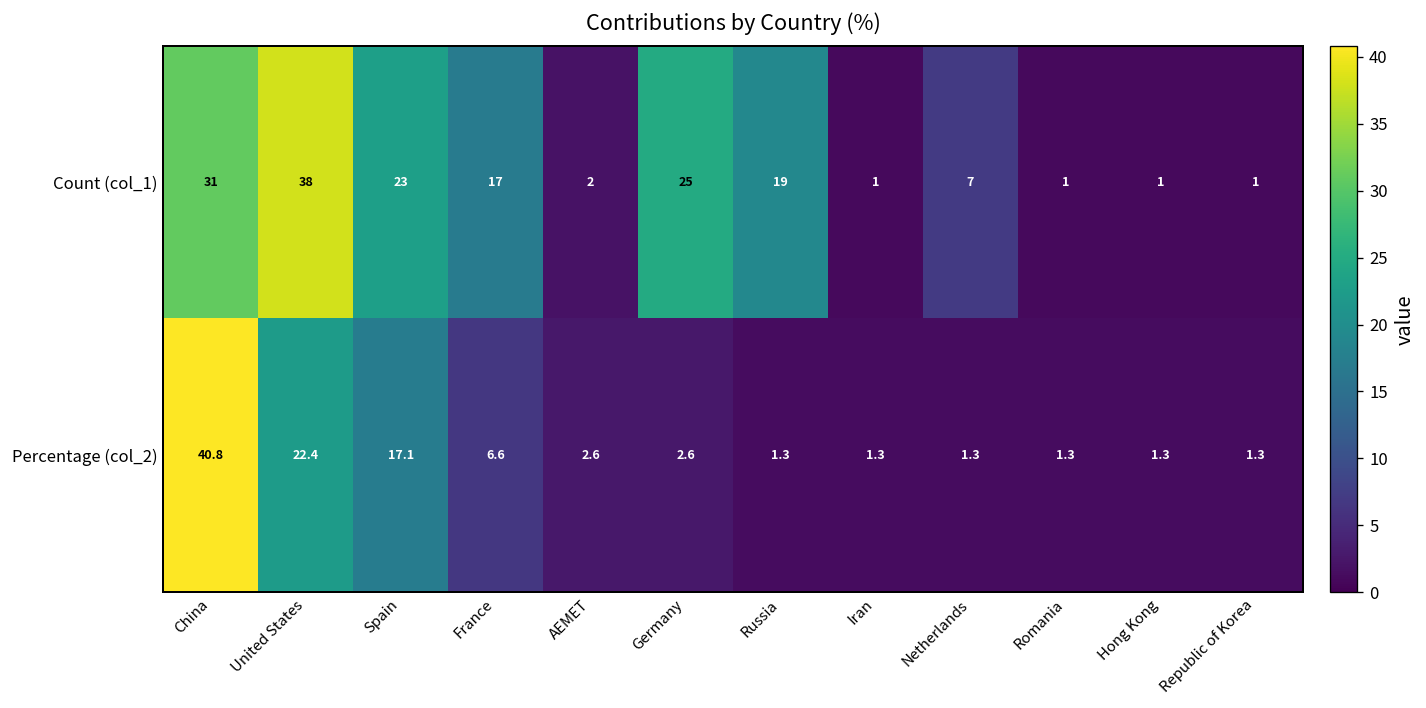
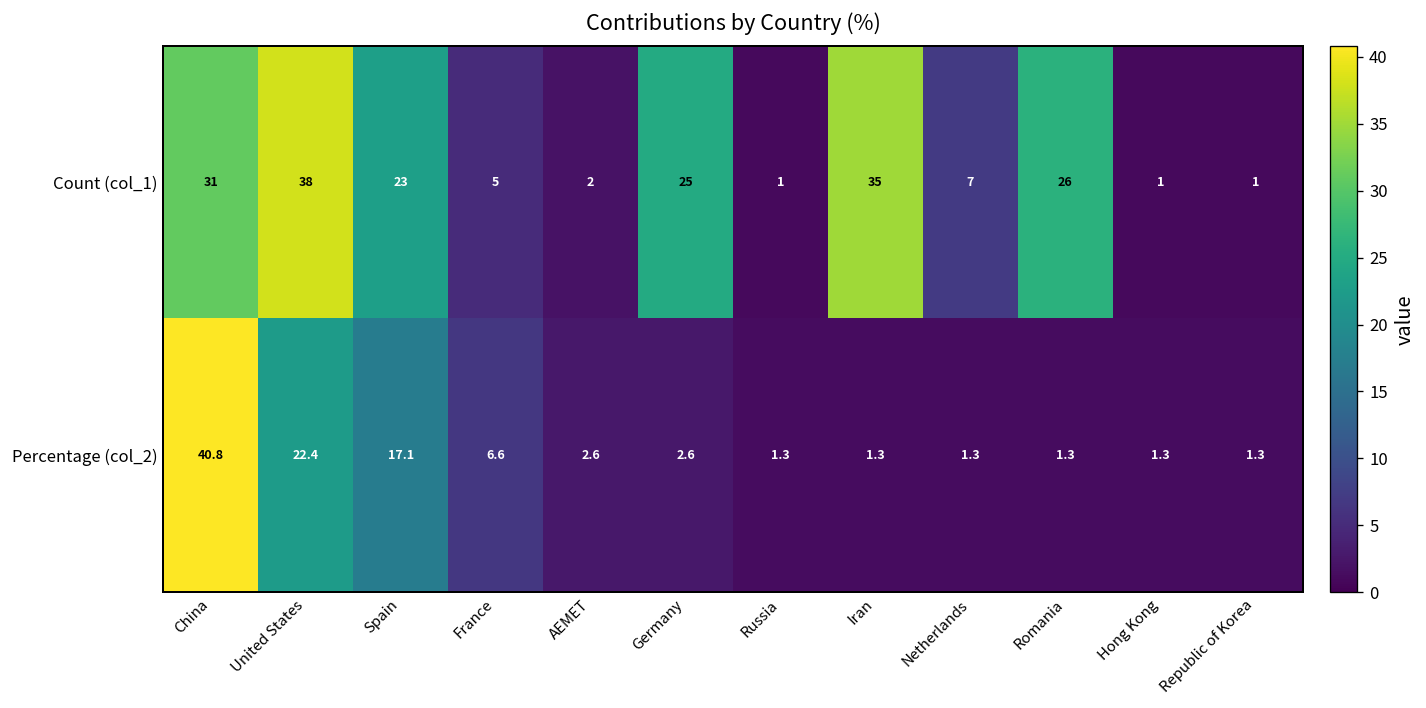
  {
    "Count (col_1)": {
      "China": 31,
      "United States": 38,
      "Spain": 23,
-     "France": 17,
+     "France": 5,
      "AEMET": 2,
      "Germany": 25,
-     "Russia": 19,
-     "Iran": 1,
+     "Russia": 1,
+     "Iran": 35,
      "Netherlands": 7,
-     "Romania": 1,
+     "Romania": 26,
      "Hong Kong": 1,
      "Republic of Korea": 1
    },
    "Percentage (col_2)": {
      "China": 40.8,
      "United States": 22.4,
      "Spain": 17.1,
      "France": 6.6,
      "AEMET": 2.6,
      "Germany": 2.6,
      "Russia": 1.3,
      "Iran": 1.3,
      "Netherlands": 1.3,
      "Romania": 1.3,
      "Hong Kong": 1.3,
      "Republic of Korea": 1.3
    }
  }
